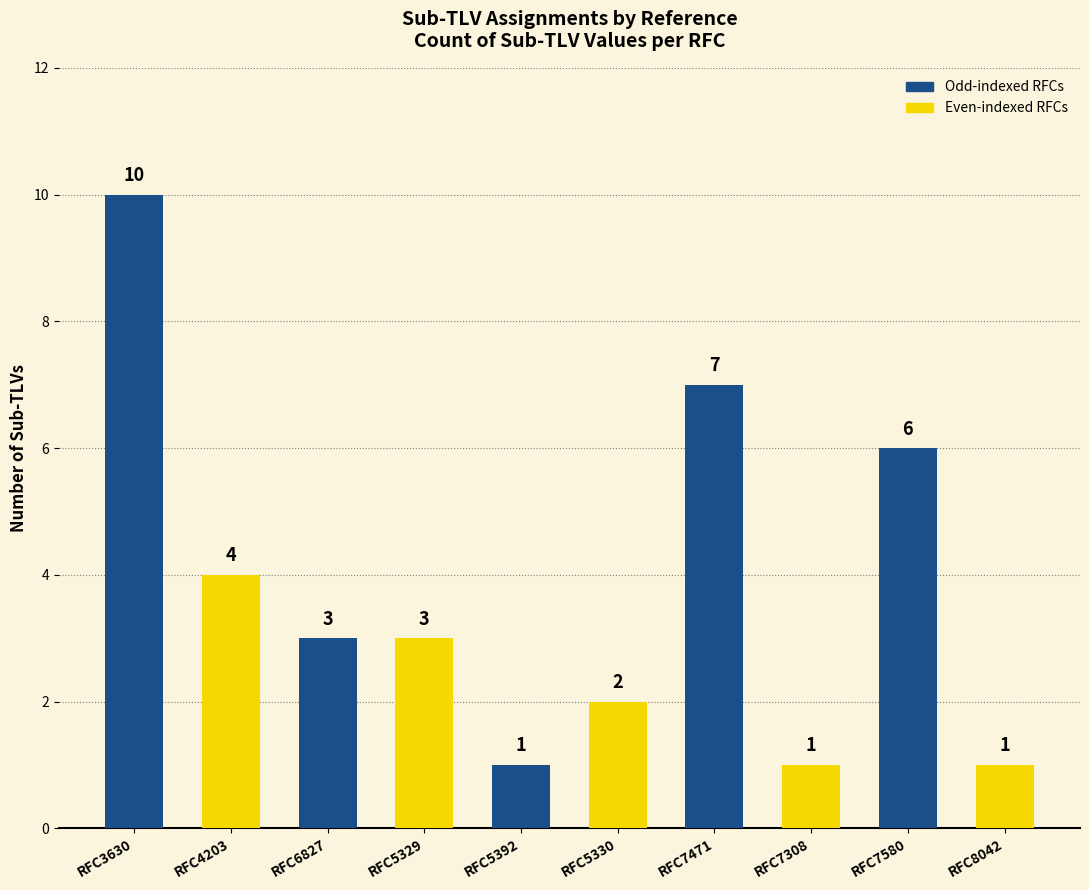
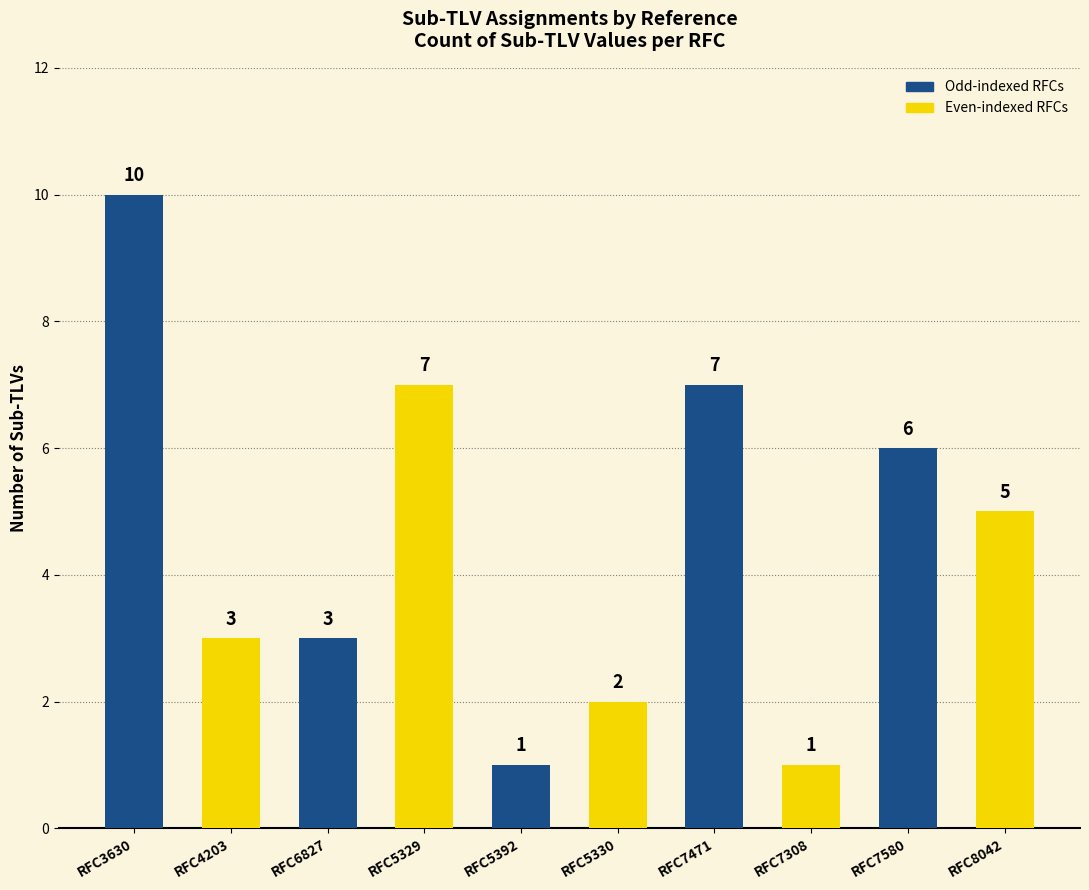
  {
    "RFC3630": 10,
-   "RFC4203": 4,
+   "RFC4203": 3,
    "RFC6827": 3,
-   "RFC5329": 3,
+   "RFC5329": 7,
    "RFC5392": 1,
    "RFC5330": 2,
    "RFC7471": 7,
    "RFC7308": 1,
    "RFC7580": 6,
-   "RFC8042": 1
+   "RFC8042": 5
  }
